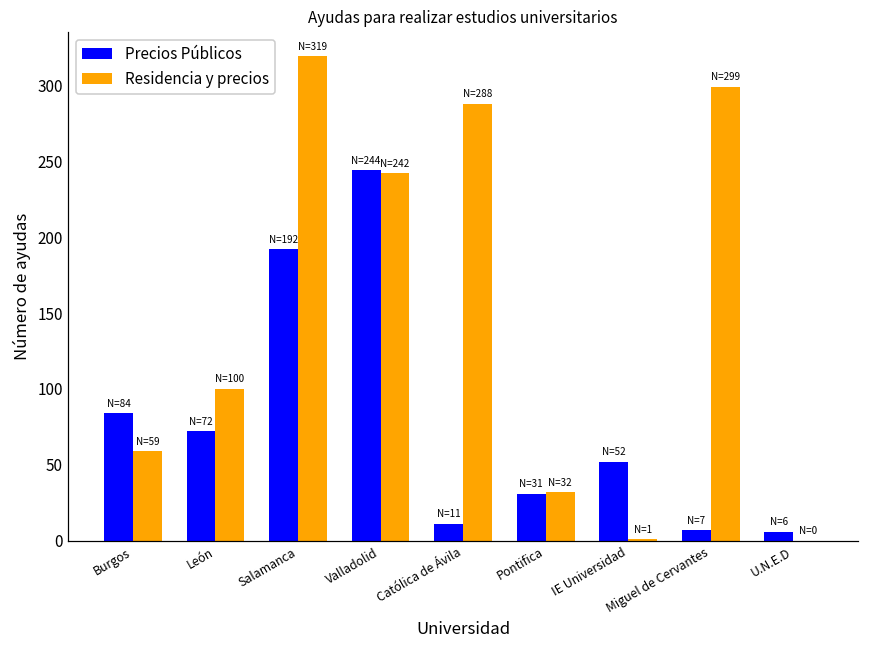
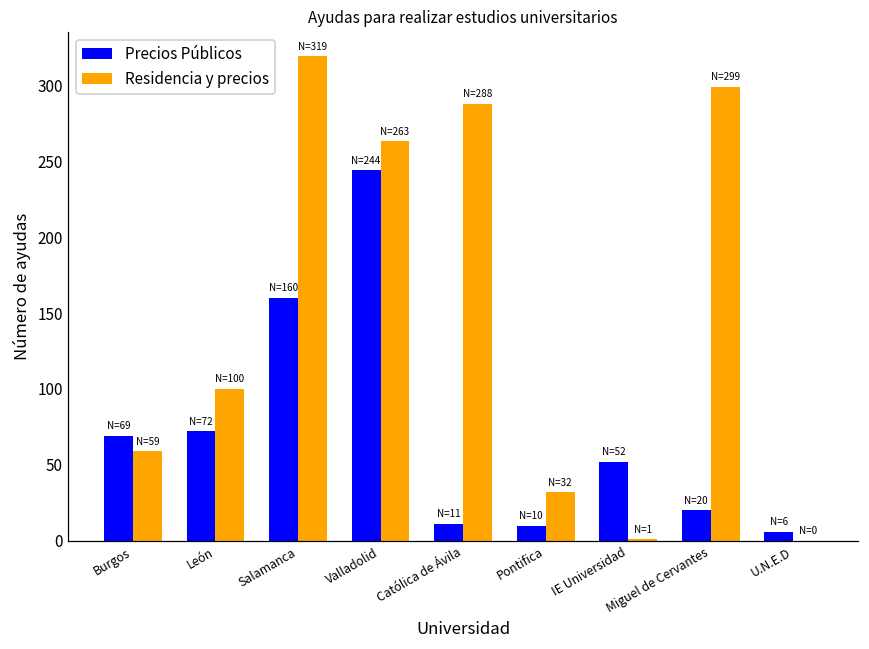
  {
    "Precios Públicos": {
-     "Burgos": 84,
+     "Burgos": 69,
      "León": 72,
-     "Salamanca": 192,
+     "Salamanca": 160,
      "Valladolid": 244,
      "Católica de Ávila": 11,
-     "Pontifica": 31,
+     "Pontifica": 10,
      "IE Universidad": 52,
-     "Miguel de Cervantes": 7,
+     "Miguel de Cervantes": 20,
      "U.N.E.D": 6
    },
    "Residencia y precios": {
      "Burgos": 59,
      "León": 100,
      "Salamanca": 319,
-     "Valladolid": 242,
+     "Valladolid": 263,
      "Católica de Ávila": 288,
      "Pontifica": 32,
      "IE Universidad": 1,
      "Miguel de Cervantes": 299,
      "U.N.E.D": 0
    }
  }
